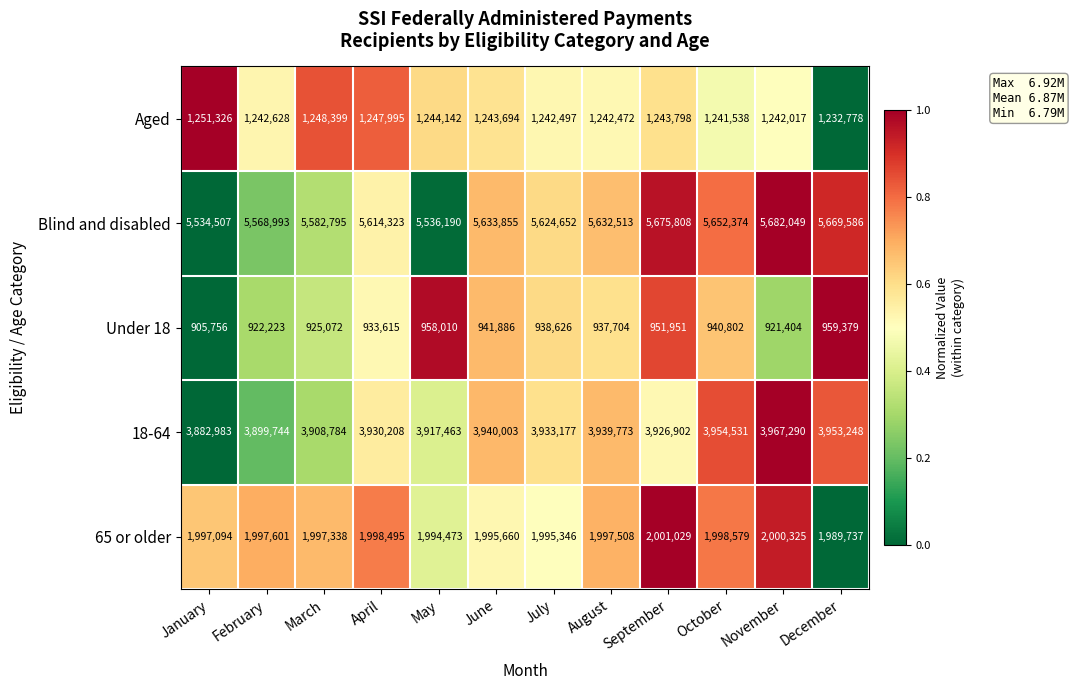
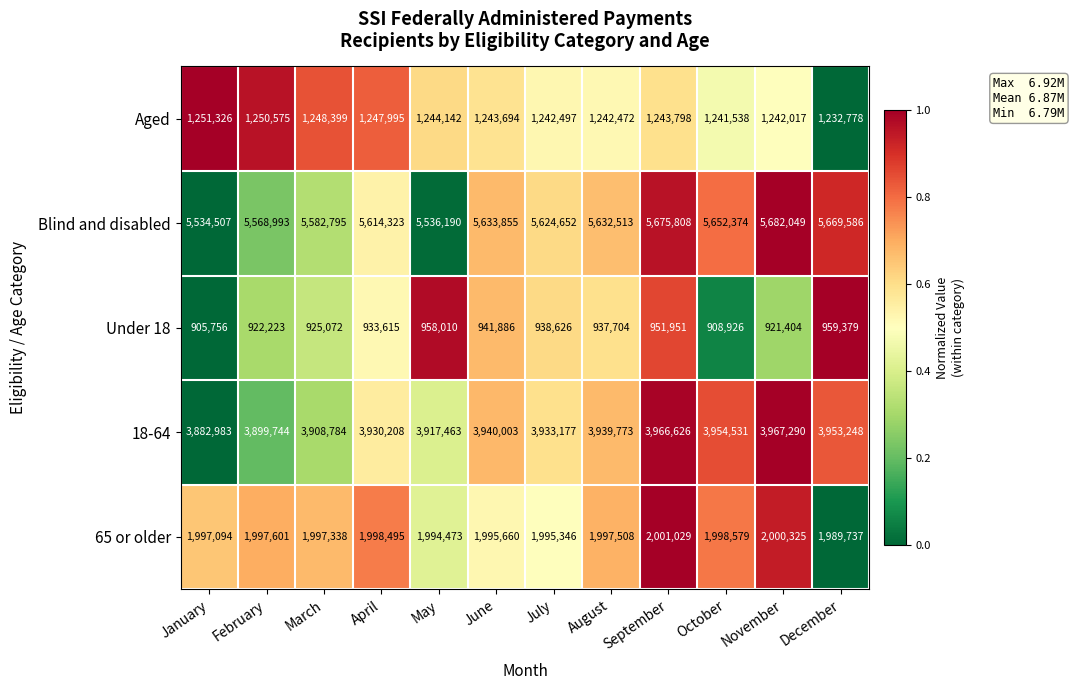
  {
    "Aged": {
      "January": "1,251,326",
-     "February": "1,242,628",
+     "February": "1,250,575",
      "March": "1,248,399",
      "April": "1,247,995",
      "May": "1,244,142",
      "June": "1,243,694",
      "July": "1,242,497",
      "August": "1,242,472",
      "September": "1,243,798",
      "October": "1,241,538",
      "November": "1,242,017",
      "December": "1,232,778"
    },
    "Blind and disabled": {
      "January": "5,534,507",
      "February": "5,568,993",
      "March": "5,582,795",
      "April": "5,614,323",
      "May": "5,536,190",
      "June": "5,633,855",
      "July": "5,624,652",
      "August": "5,632,513",
      "September": "5,675,808",
      "October": "5,652,374",
      "November": "5,682,049",
      "December": "5,669,586"
    },
    "Under 18": {
      "January": "905,756",
      "February": "922,223",
      "March": "925,072",
      "April": "933,615",
      "May": "958,010",
      "June": "941,886",
      "July": "938,626",
      "August": "937,704",
      "September": "951,951",
-     "October": "940,802",
+     "October": "908,926",
      "November": "921,404",
      "December": "959,379"
    },
    "18-64": {
      "January": "3,882,983",
      "February": "3,899,744",
      "March": "3,908,784",
      "April": "3,930,208",
      "May": "3,917,463",
      "June": "3,940,003",
      "July": "3,933,177",
      "August": "3,939,773",
-     "September": "3,926,902",
+     "September": "3,966,626",
      "October": "3,954,531",
      "November": "3,967,290",
      "December": "3,953,248"
    },
    "65 or older": {
      "January": "1,997,094",
      "February": "1,997,601",
      "March": "1,997,338",
      "April": "1,998,495",
      "May": "1,994,473",
      "June": "1,995,660",
      "July": "1,995,346",
      "August": "1,997,508",
      "September": "2,001,029",
      "October": "1,998,579",
      "November": "2,000,325",
      "December": "1,989,737"
    }
  }
